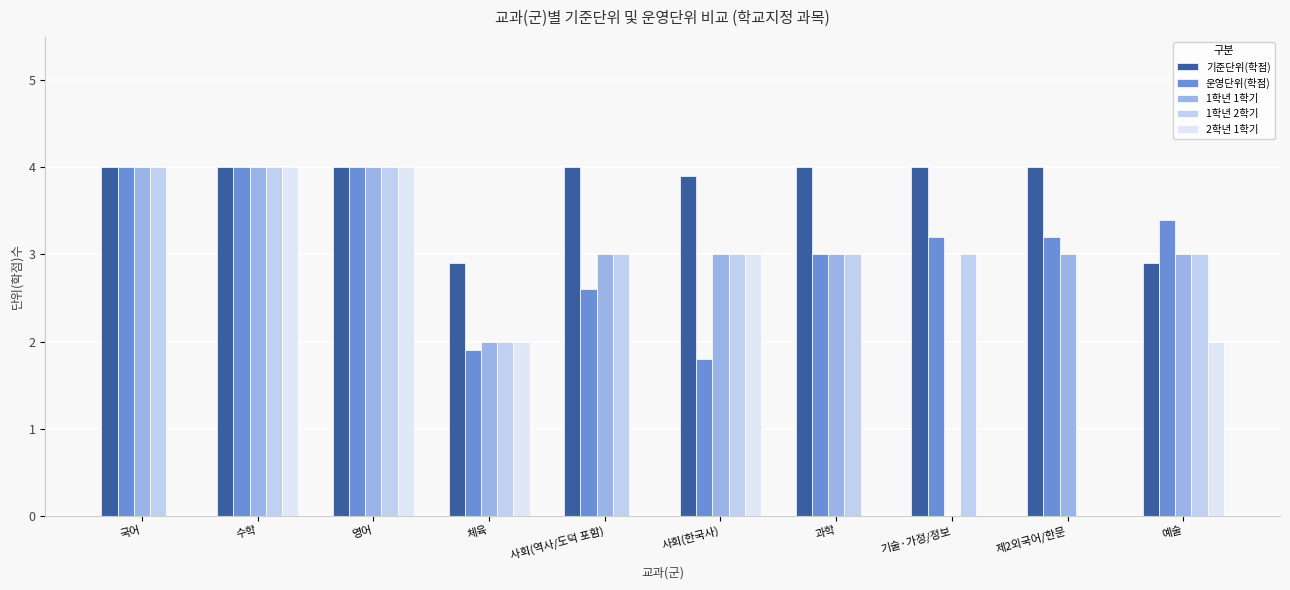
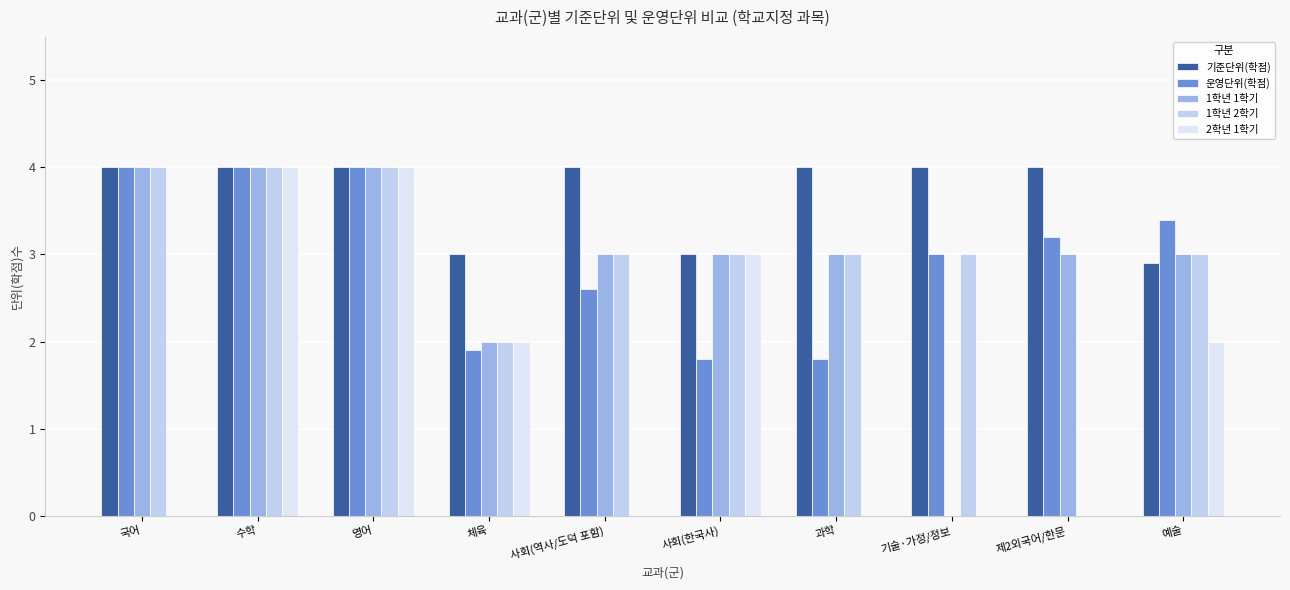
  {
    "기준단위(학점)": {
      "국어": 4.0,
      "수학": 4.0,
      "영어": 4.0,
-     "체육": 2.9,
+     "체육": 3.0,
      "사회(역사/도덕 포함)": 4.0,
-     "사회(한국사)": 3.9,
+     "사회(한국사)": 3.0,
      "과학": 4.0,
      "기술·가정/정보": 4.0,
      "제2외국어/한문": 4.0,
      "예술": 2.9
    },
    "운영단위(학점)": {
      "국어": 4.0,
      "수학": 4.0,
      "영어": 4.0,
      "체육": 1.9,
      "사회(역사/도덕 포함)": 2.6,
      "사회(한국사)": 1.8,
-     "과학": 3.0,
-     "기술·가정/정보": 3.2,
+     "과학": 1.8,
+     "기술·가정/정보": 3.0,
      "제2외국어/한문": 3.2,
      "예술": 3.4
    }
  }
